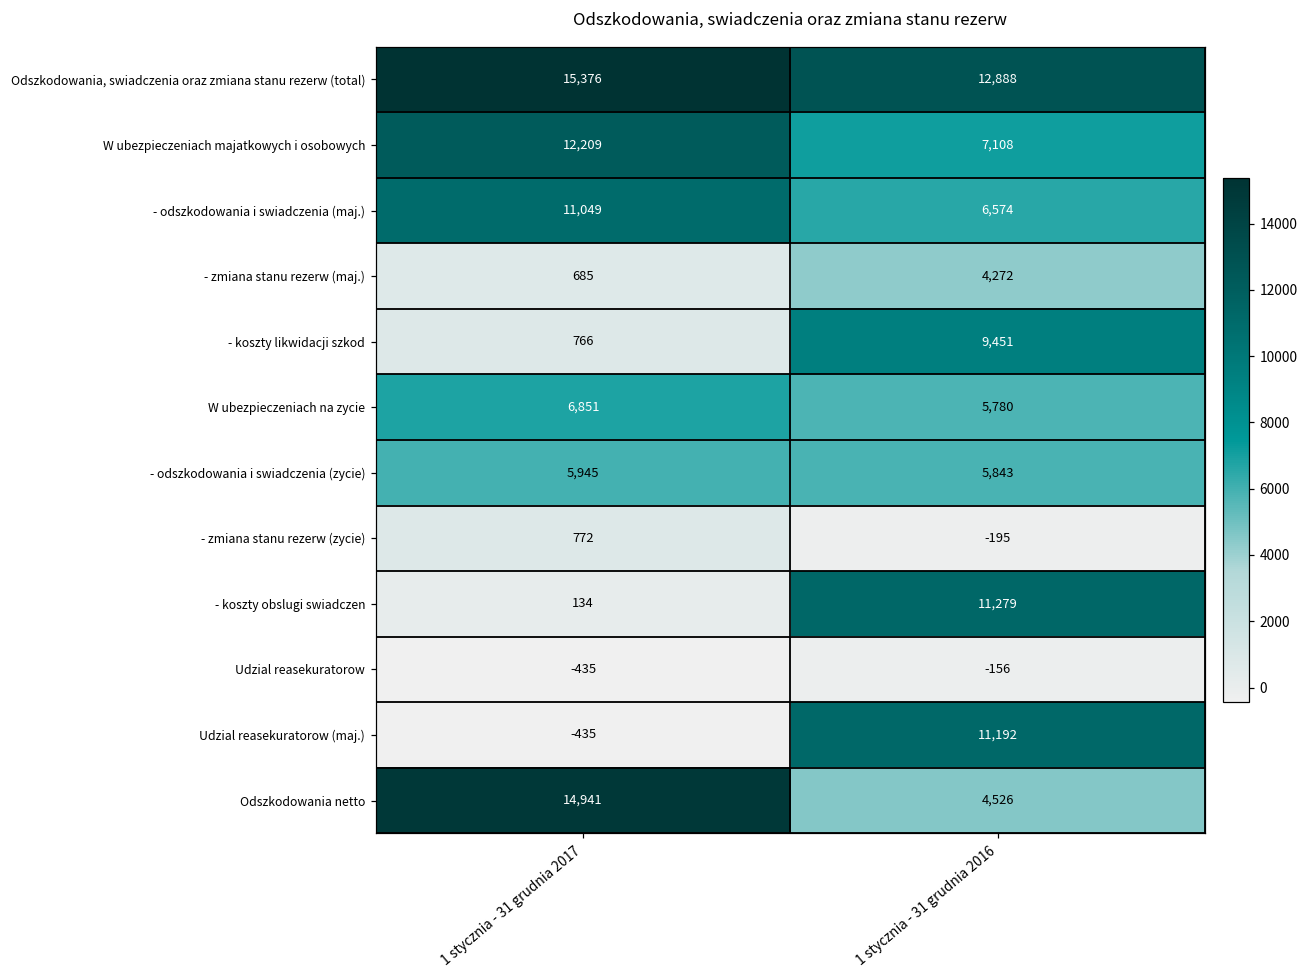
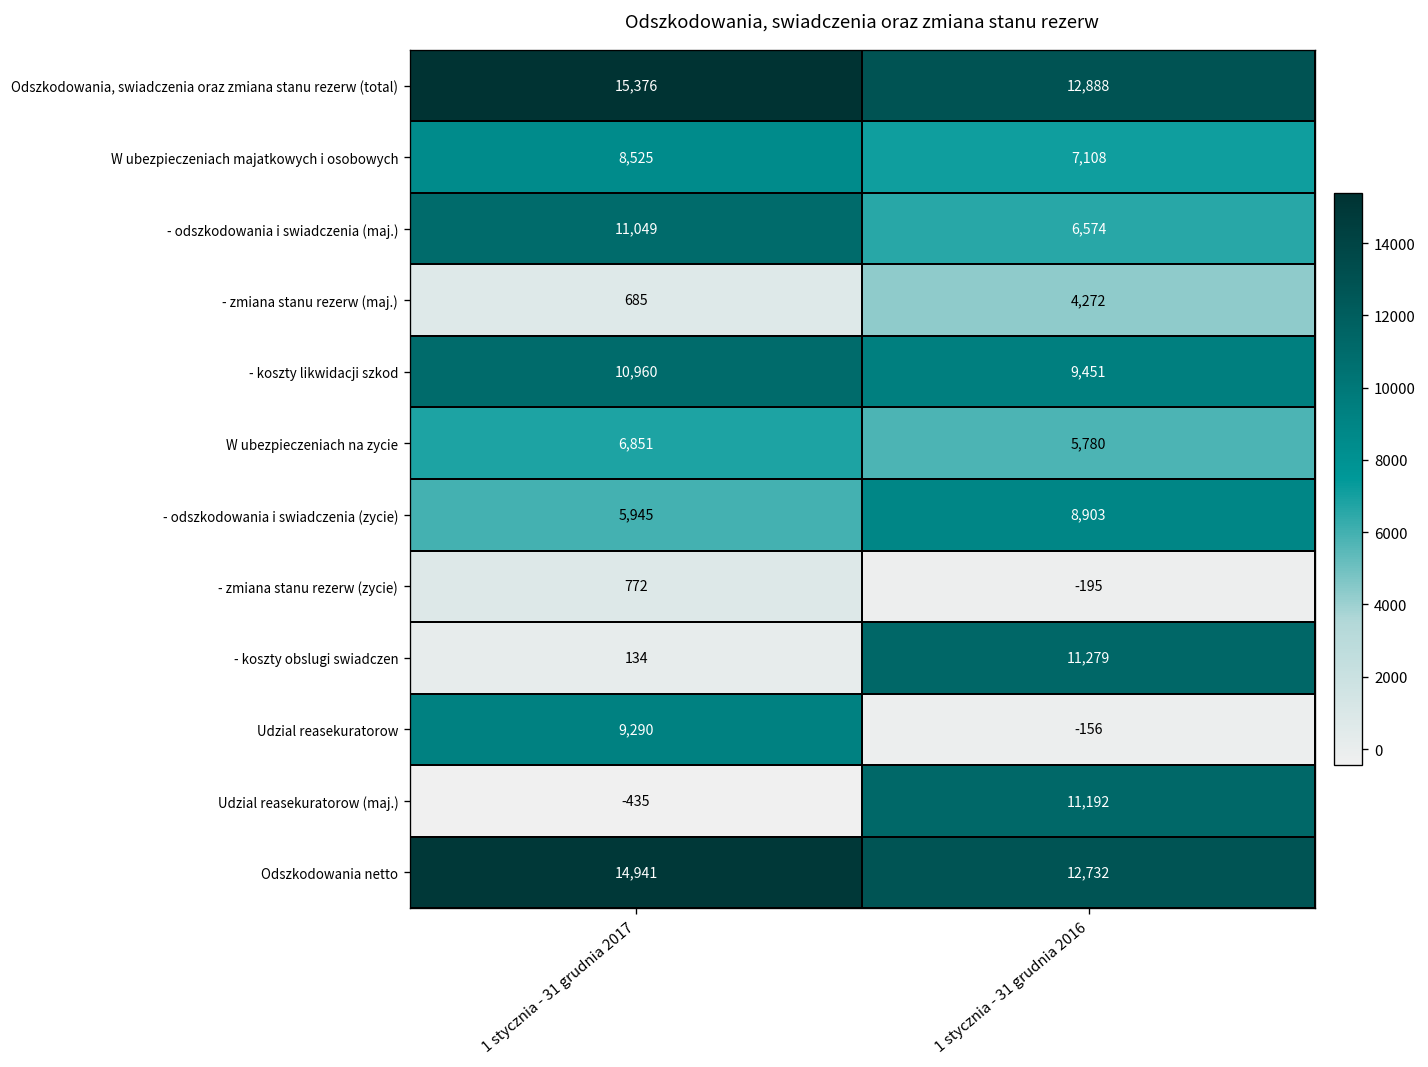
  {
    "Odszkodowania, swiadczenia oraz zmiana stanu rezerw (total)": {
      "1 stycznia - 31 grudnia 2017": "15,376",
      "1 stycznia - 31 grudnia 2016": "12,888"
    },
    "W ubezpieczeniach majatkowych i osobowych": {
-     "1 stycznia - 31 grudnia 2017": "12,209",
+     "1 stycznia - 31 grudnia 2017": "8,525",
      "1 stycznia - 31 grudnia 2016": "7,108"
    },
    "- odszkodowania i swiadczenia (maj.)": {
      "1 stycznia - 31 grudnia 2017": "11,049",
      "1 stycznia - 31 grudnia 2016": "6,574"
    },
    "- zmiana stanu rezerw (maj.)": {
      "1 stycznia - 31 grudnia 2017": "685",
      "1 stycznia - 31 grudnia 2016": "4,272"
    },
    "- koszty likwidacji szkod": {
-     "1 stycznia - 31 grudnia 2017": "766",
+     "1 stycznia - 31 grudnia 2017": "10,960",
      "1 stycznia - 31 grudnia 2016": "9,451"
    },
    "W ubezpieczeniach na zycie": {
      "1 stycznia - 31 grudnia 2017": "6,851",
      "1 stycznia - 31 grudnia 2016": "5,780"
    },
    "- odszkodowania i swiadczenia (zycie)": {
      "1 stycznia - 31 grudnia 2017": "5,945",
-     "1 stycznia - 31 grudnia 2016": "5,843"
+     "1 stycznia - 31 grudnia 2016": "8,903"
    },
    "- zmiana stanu rezerw (zycie)": {
      "1 stycznia - 31 grudnia 2017": "772",
      "1 stycznia - 31 grudnia 2016": "-195"
    },
    "- koszty obslugi swiadczen": {
      "1 stycznia - 31 grudnia 2017": "134",
      "1 stycznia - 31 grudnia 2016": "11,279"
    },
    "Udzial reasekuratorow": {
-     "1 stycznia - 31 grudnia 2017": "-435",
+     "1 stycznia - 31 grudnia 2017": "9,290",
      "1 stycznia - 31 grudnia 2016": "-156"
    },
    "Udzial reasekuratorow (maj.)": {
      "1 stycznia - 31 grudnia 2017": "-435",
      "1 stycznia - 31 grudnia 2016": "11,192"
    },
    "Odszkodowania netto": {
      "1 stycznia - 31 grudnia 2017": "14,941",
-     "1 stycznia - 31 grudnia 2016": "4,526"
+     "1 stycznia - 31 grudnia 2016": "12,732"
    }
  }
